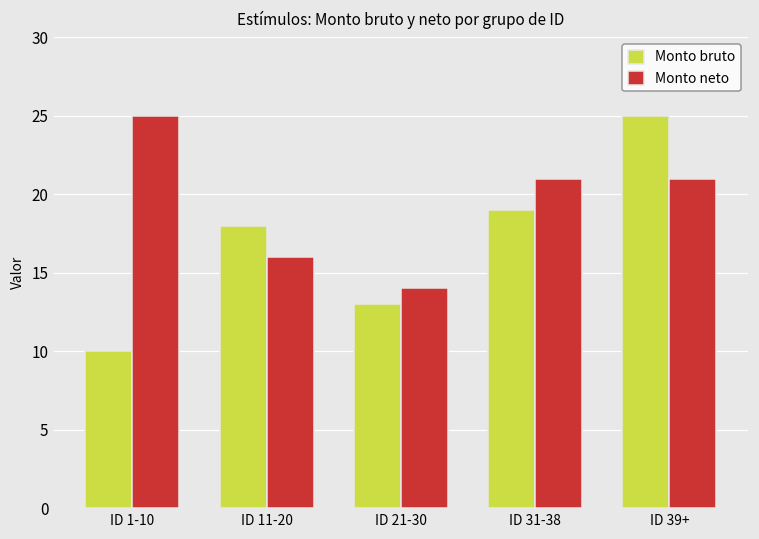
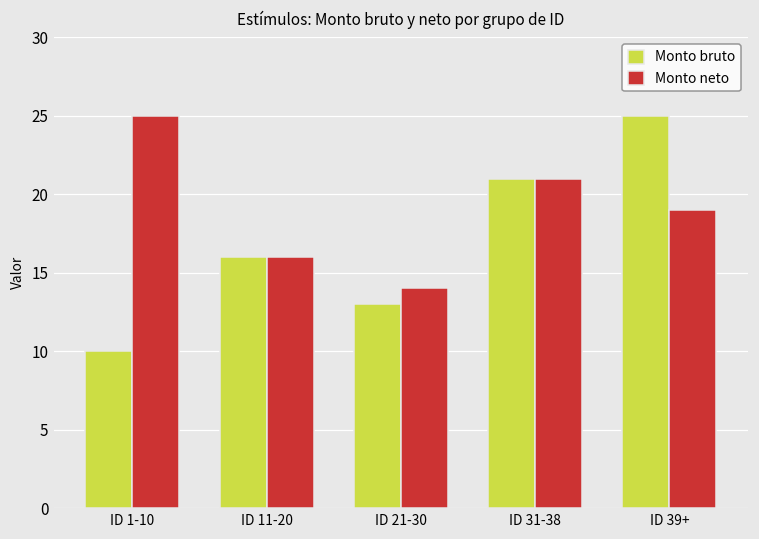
  {
    "Monto bruto": {
      "ID 1-10": 10,
-     "ID 11-20": 18,
+     "ID 11-20": 16,
      "ID 21-30": 13,
-     "ID 31-38": 19,
+     "ID 31-38": 21,
      "ID 39+": 25
    },
    "Monto neto": {
      "ID 1-10": 25,
      "ID 11-20": 16,
      "ID 21-30": 14,
      "ID 31-38": 21,
-     "ID 39+": 21
+     "ID 39+": 19
    }
  }
